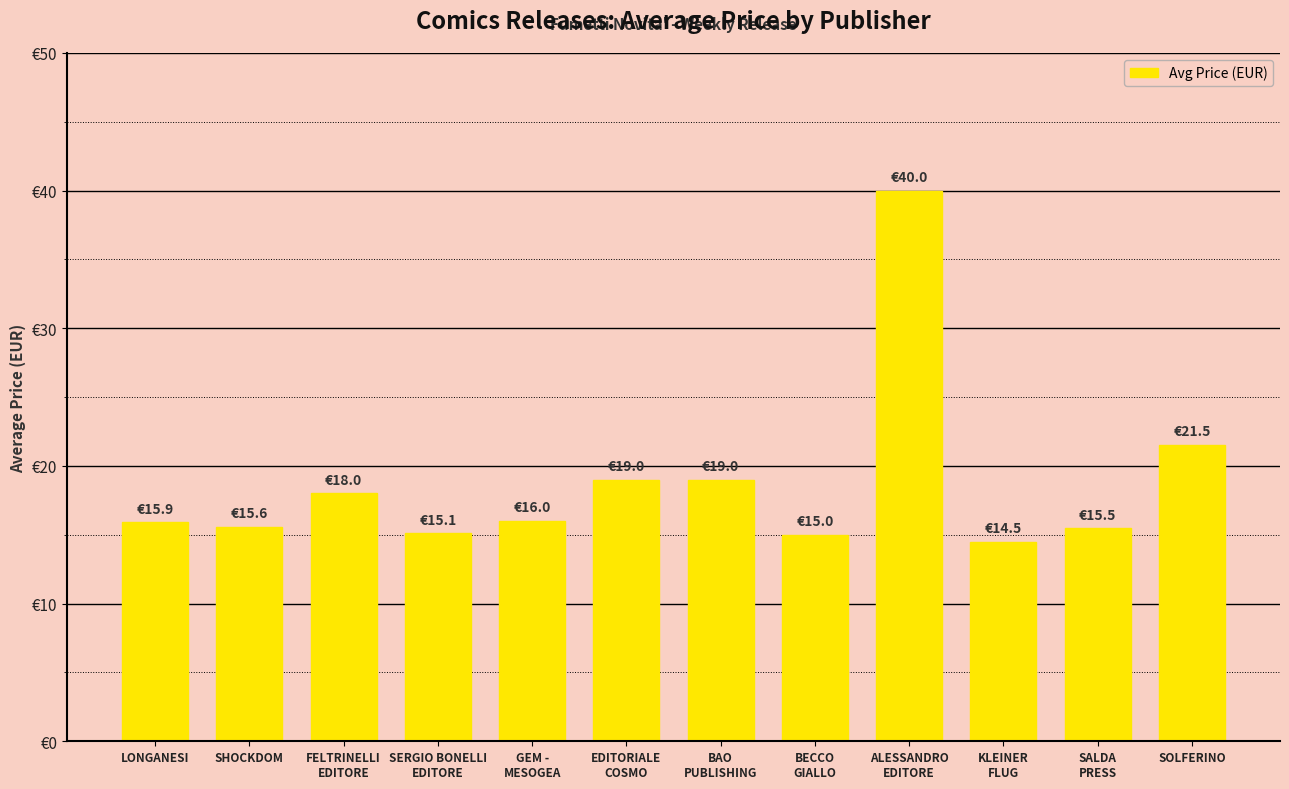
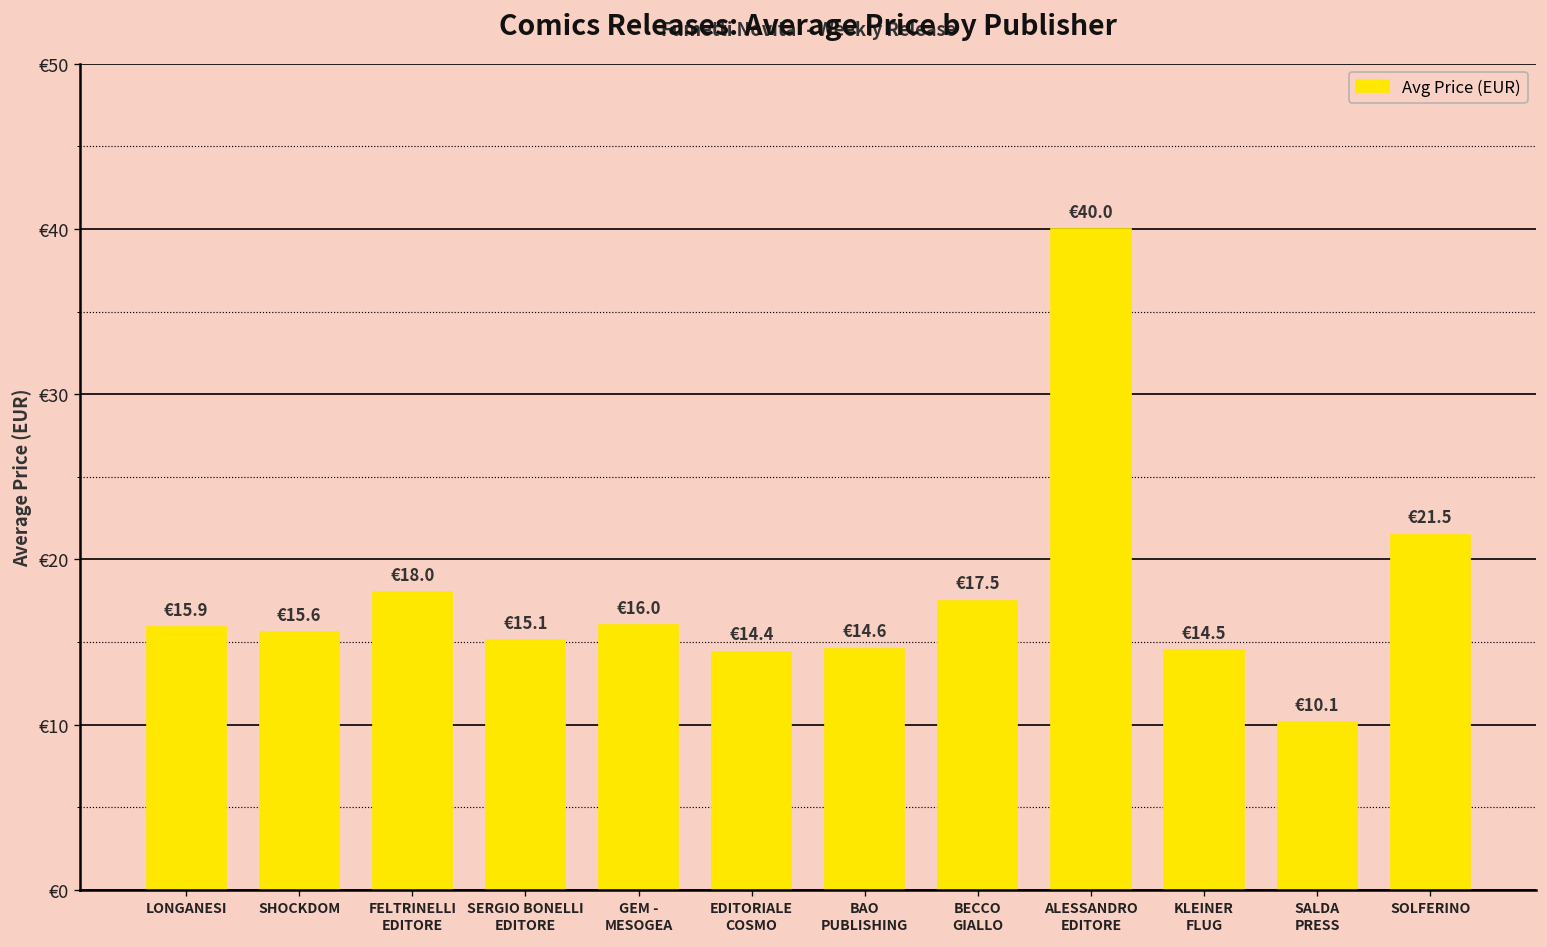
  {
    "LONGANESI": "€15.9",
    "SHOCKDOM": "€15.6",
    "FELTRINELLI EDITORE": "€18.0",
    "SERGIO BONELLI EDITORE": "€15.1",
    "GEM - MESOGEA": "€16.0",
-   "EDITORIALE COSMO": "€19.0",
-   "BAO PUBLISHING": "€19.0",
-   "BECCO GIALLO": "€15.0",
+   "EDITORIALE COSMO": "€14.4",
+   "BAO PUBLISHING": "€14.6",
+   "BECCO GIALLO": "€17.5",
    "ALESSANDRO EDITORE": "€40.0",
    "KLEINER FLUG": "€14.5",
-   "SALDA PRESS": "€15.5",
+   "SALDA PRESS": "€10.1",
    "SOLFERINO": "€21.5"
  }
